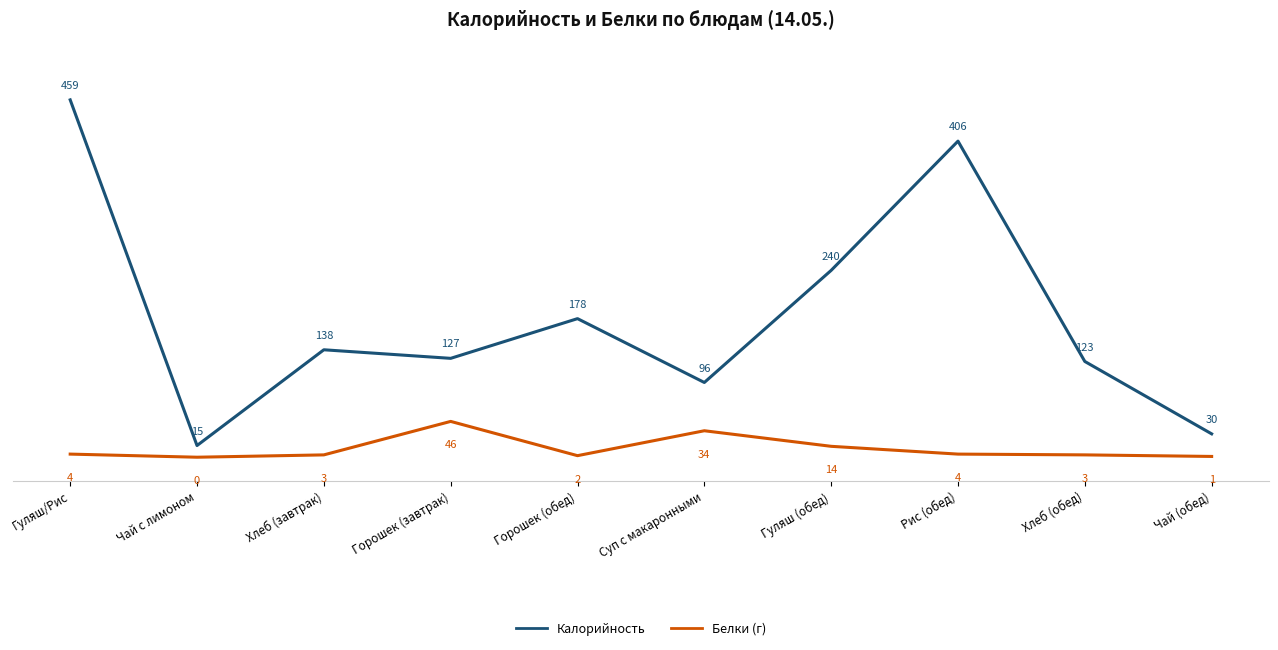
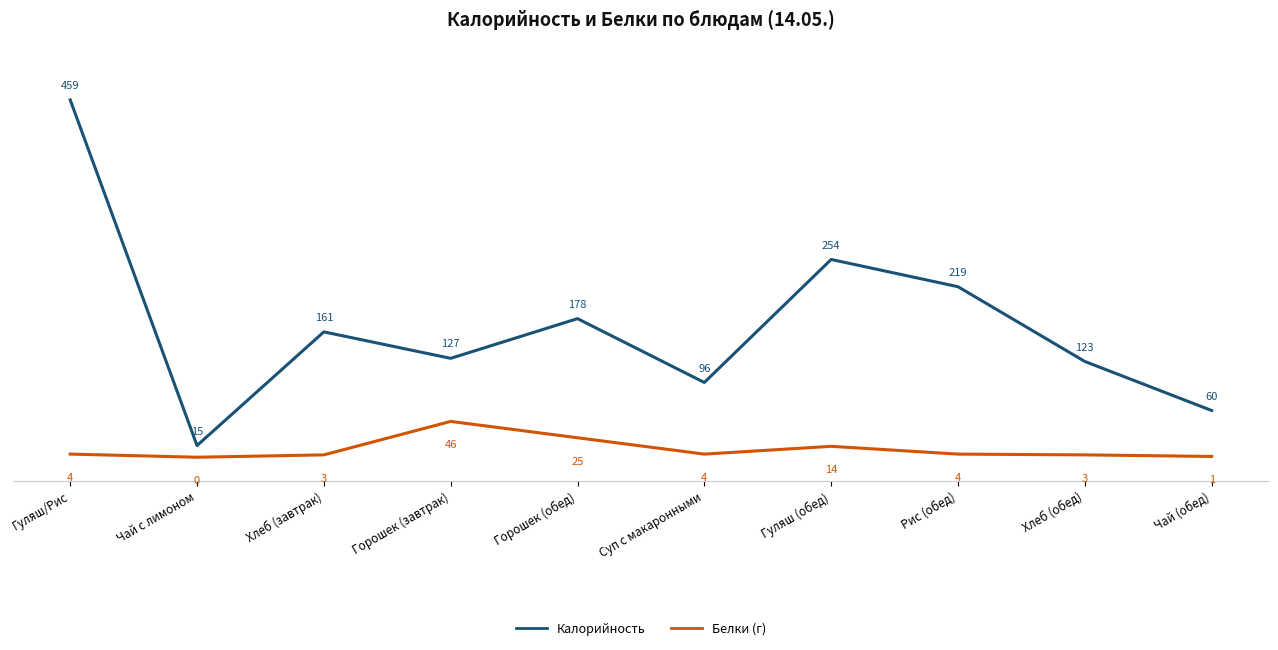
  {
    "Калорийность": {
      "Гуляш/Рис": 459,
      "Чай с лимоном": 15,
-     "Хлеб (завтрак)": 138,
+     "Хлеб (завтрак)": 161,
      "Горошек (завтрак)": 127,
      "Горошек (обед)": 178,
      "Суп с макаронными": 96,
-     "Гуляш (обед)": 240,
-     "Рис (обед)": 406,
+     "Гуляш (обед)": 254,
+     "Рис (обед)": 219,
      "Хлеб (обед)": 123,
-     "Чай (обед)": 30
+     "Чай (обед)": 60
    },
    "Белки (г)": {
      "Гуляш/Рис": 4,
      "Чай с лимоном": 0,
      "Хлеб (завтрак)": 3,
      "Горошек (завтрак)": 46,
-     "Горошек (обед)": 2,
-     "Суп с макаронными": 34,
+     "Горошек (обед)": 25,
+     "Суп с макаронными": 4,
      "Гуляш (обед)": 14,
      "Рис (обед)": 4,
      "Хлеб (обед)": 3,
      "Чай (обед)": 1
    }
  }
